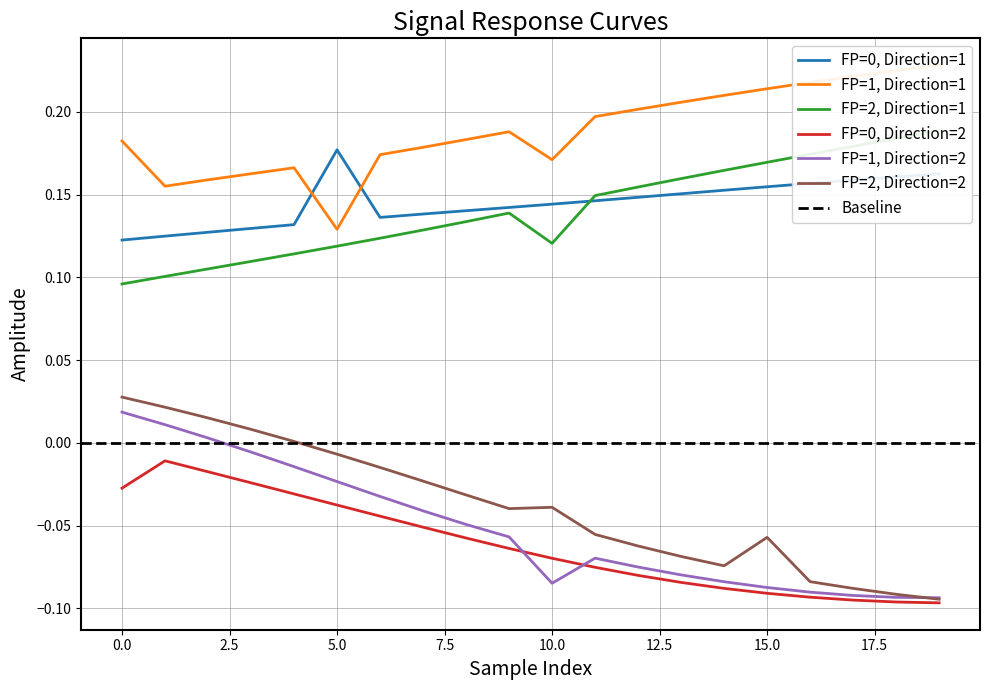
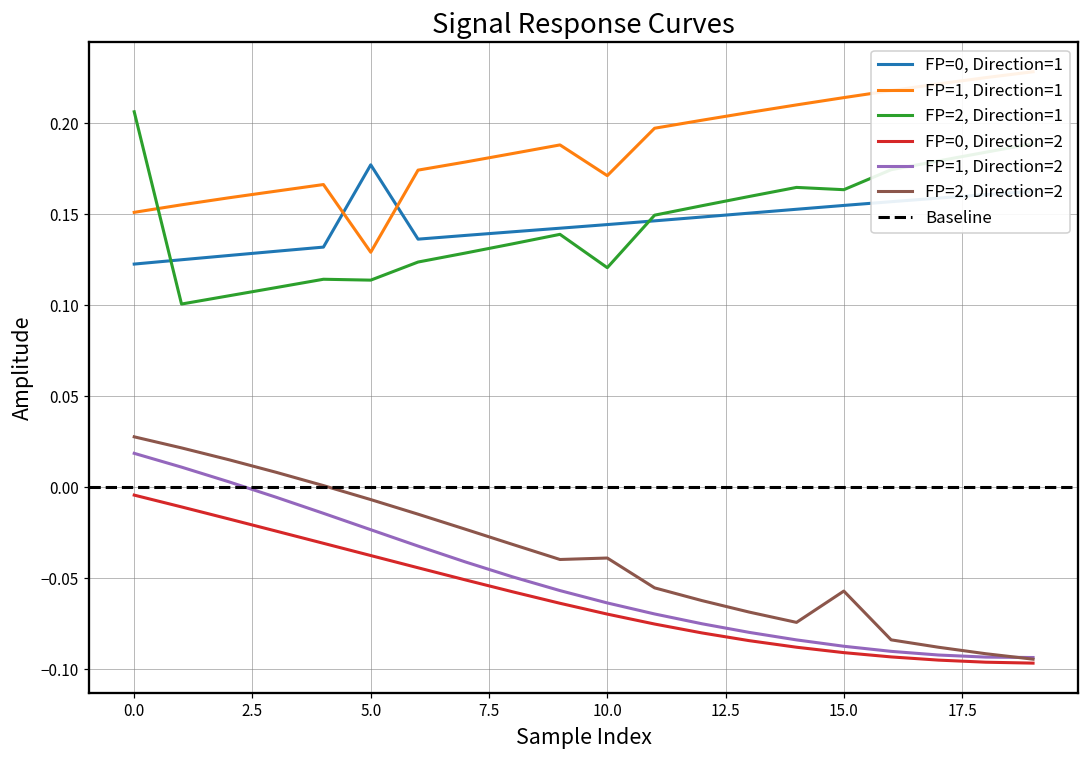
  {
    "FP=0, Direction=1": {
      "0.0": 0.123,
      "5.0": 0.177,
      "10.0": 0.144,
      "15.0": 0.155
    },
    "FP=1, Direction=1": {
-     "0.0": 0.182,
+     "0.0": 0.151,
      "5.0": 0.129,
      "10.0": 0.171,
      "15.0": 0.214
    },
    "FP=2, Direction=1": {
-     "0.0": 0.096,
-     "5.0": 0.119,
+     "0.0": 0.206,
+     "5.0": 0.114,
      "10.0": 0.121,
-     "15.0": 0.170
+     "15.0": 0.163
    },
    "FP=0, Direction=2": {
-     "0.0": -0.027,
+     "0.0": -0.004,
      "5.0": -0.038,
      "10.0": -0.070,
      "15.0": -0.091
    },
    "FP=1, Direction=2": {
      "0.0": 0.019,
      "5.0": -0.023,
-     "10.0": -0.085,
+     "10.0": -0.064,
      "15.0": -0.087
    },
    "FP=2, Direction=2": {
      "0.0": 0.028,
      "5.0": -0.007,
      "10.0": -0.039,
      "15.0": -0.057
    }
  }
